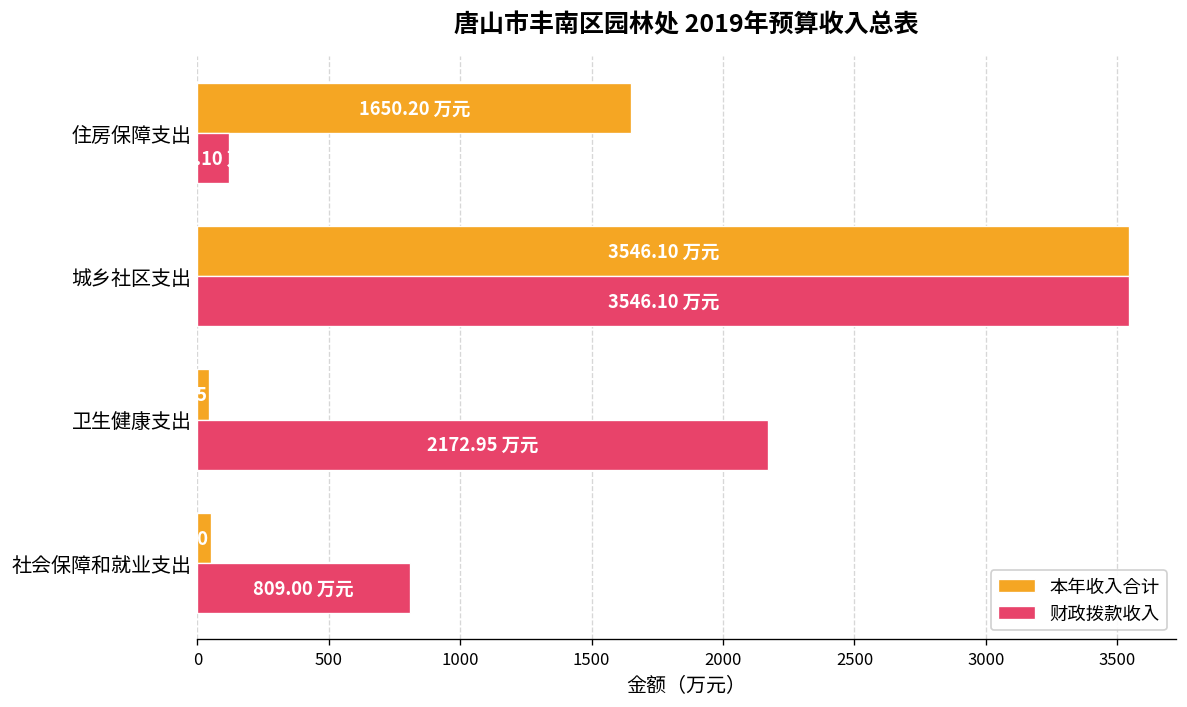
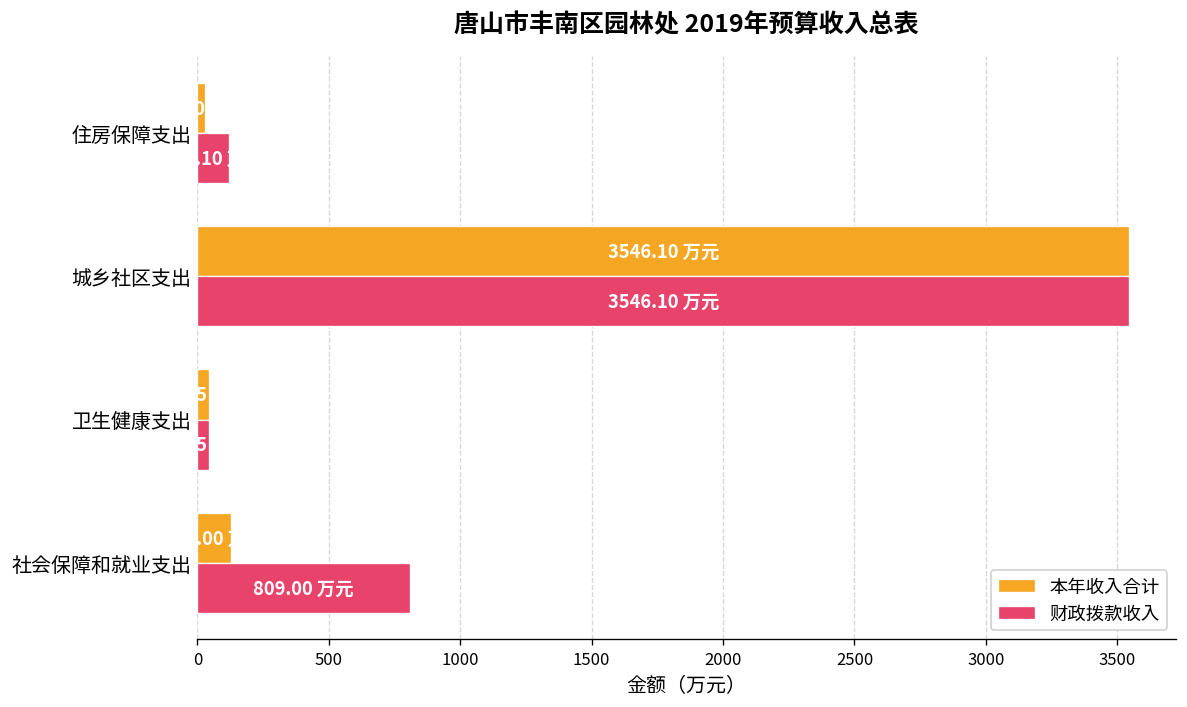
  {
    "本年收入合计": {
-     "住房保障支出": 1650,
+     "住房保障支出": 30,
      "卫生健康支出": 40,
-     "社会保障和就业支出": 50
+     "社会保障和就业支出": 130
    },
    "财政拨款收入": {
      "住房保障支出": 120,
-     "卫生健康支出": 2170
+     "卫生健康支出": 40
    }
  }
